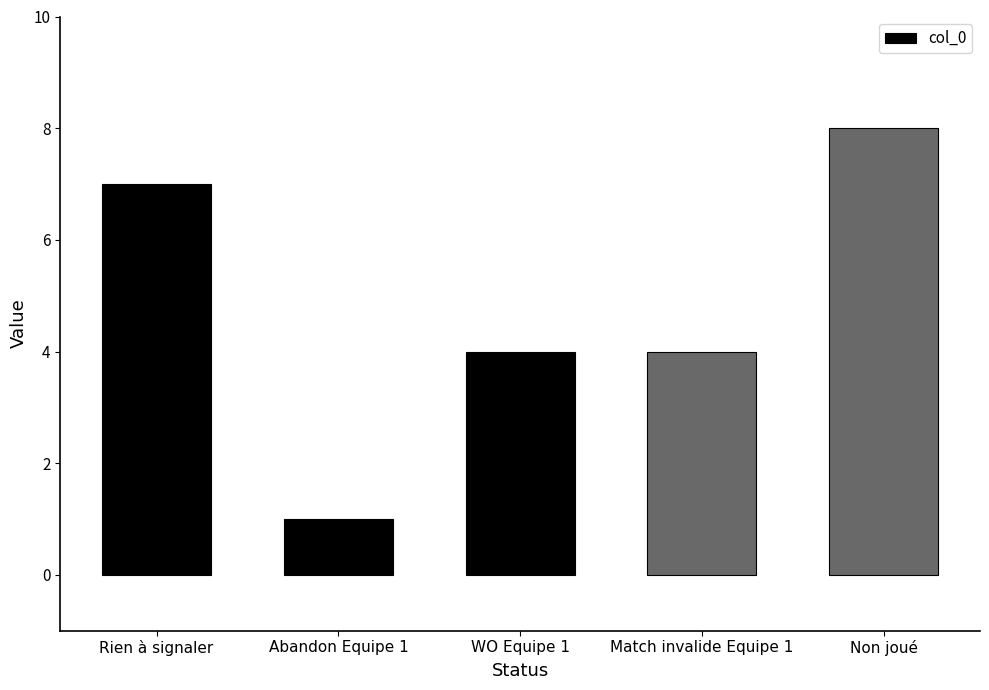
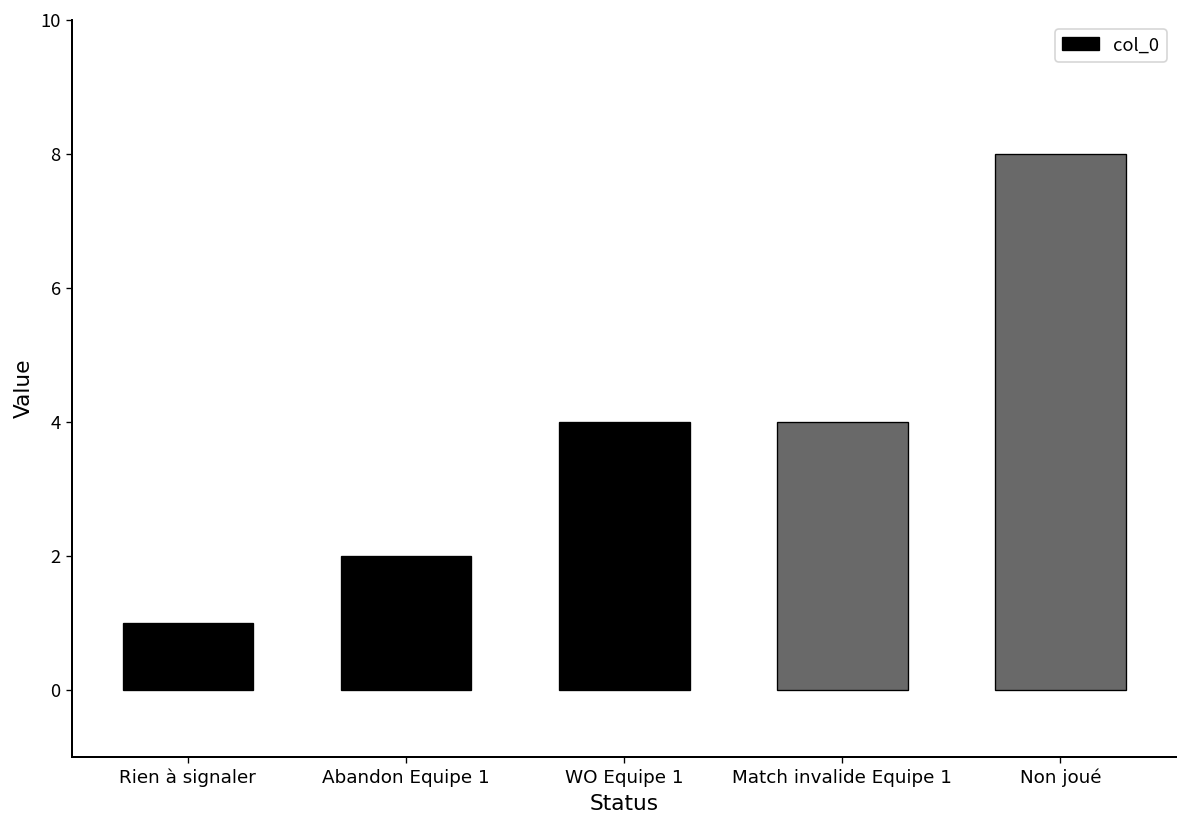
  {
-   "Rien à signaler": 7,
-   "Abandon Equipe 1": 1,
+   "Rien à signaler": 1,
+   "Abandon Equipe 1": 2,
    "WO Equipe 1": 4,
    "Match invalide Equipe 1": 4,
    "Non joué": 8
  }
